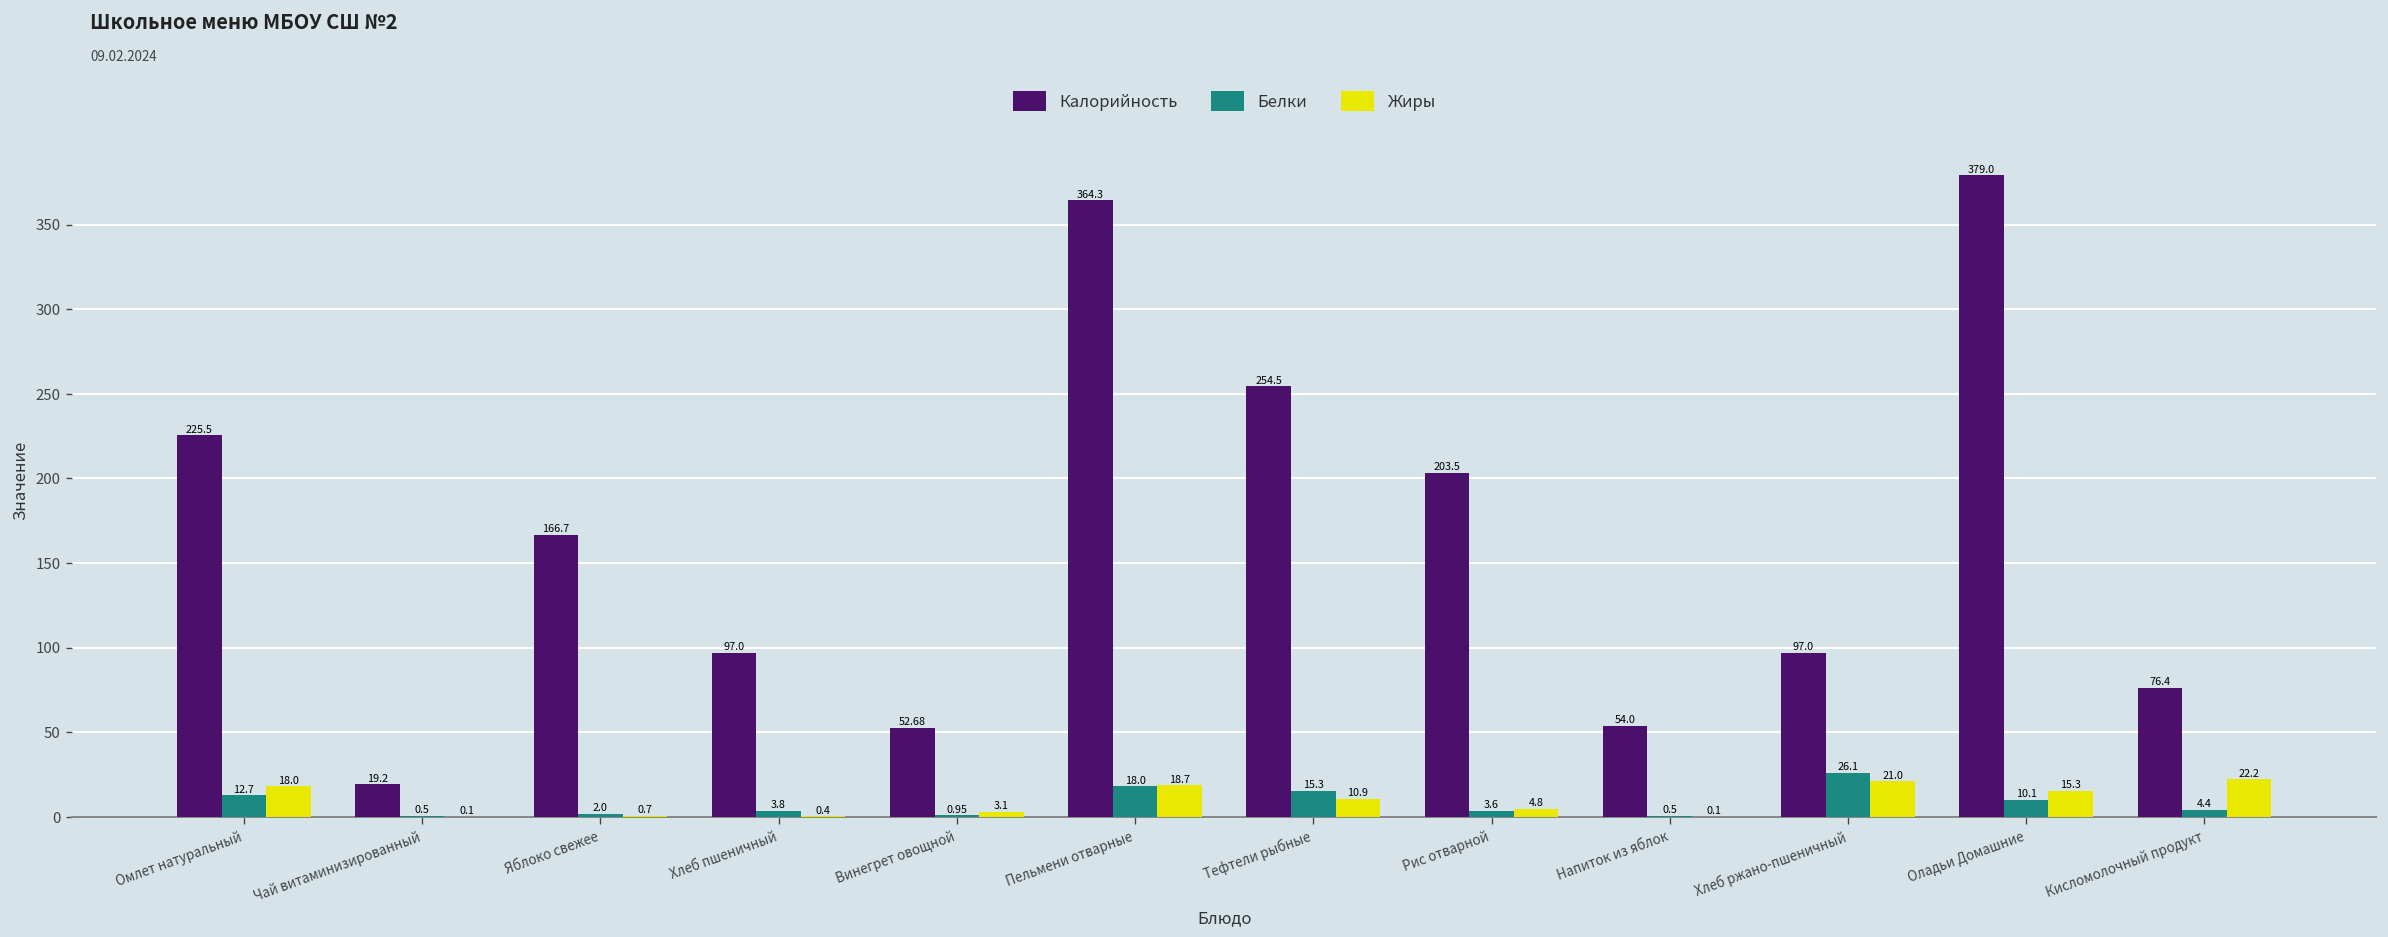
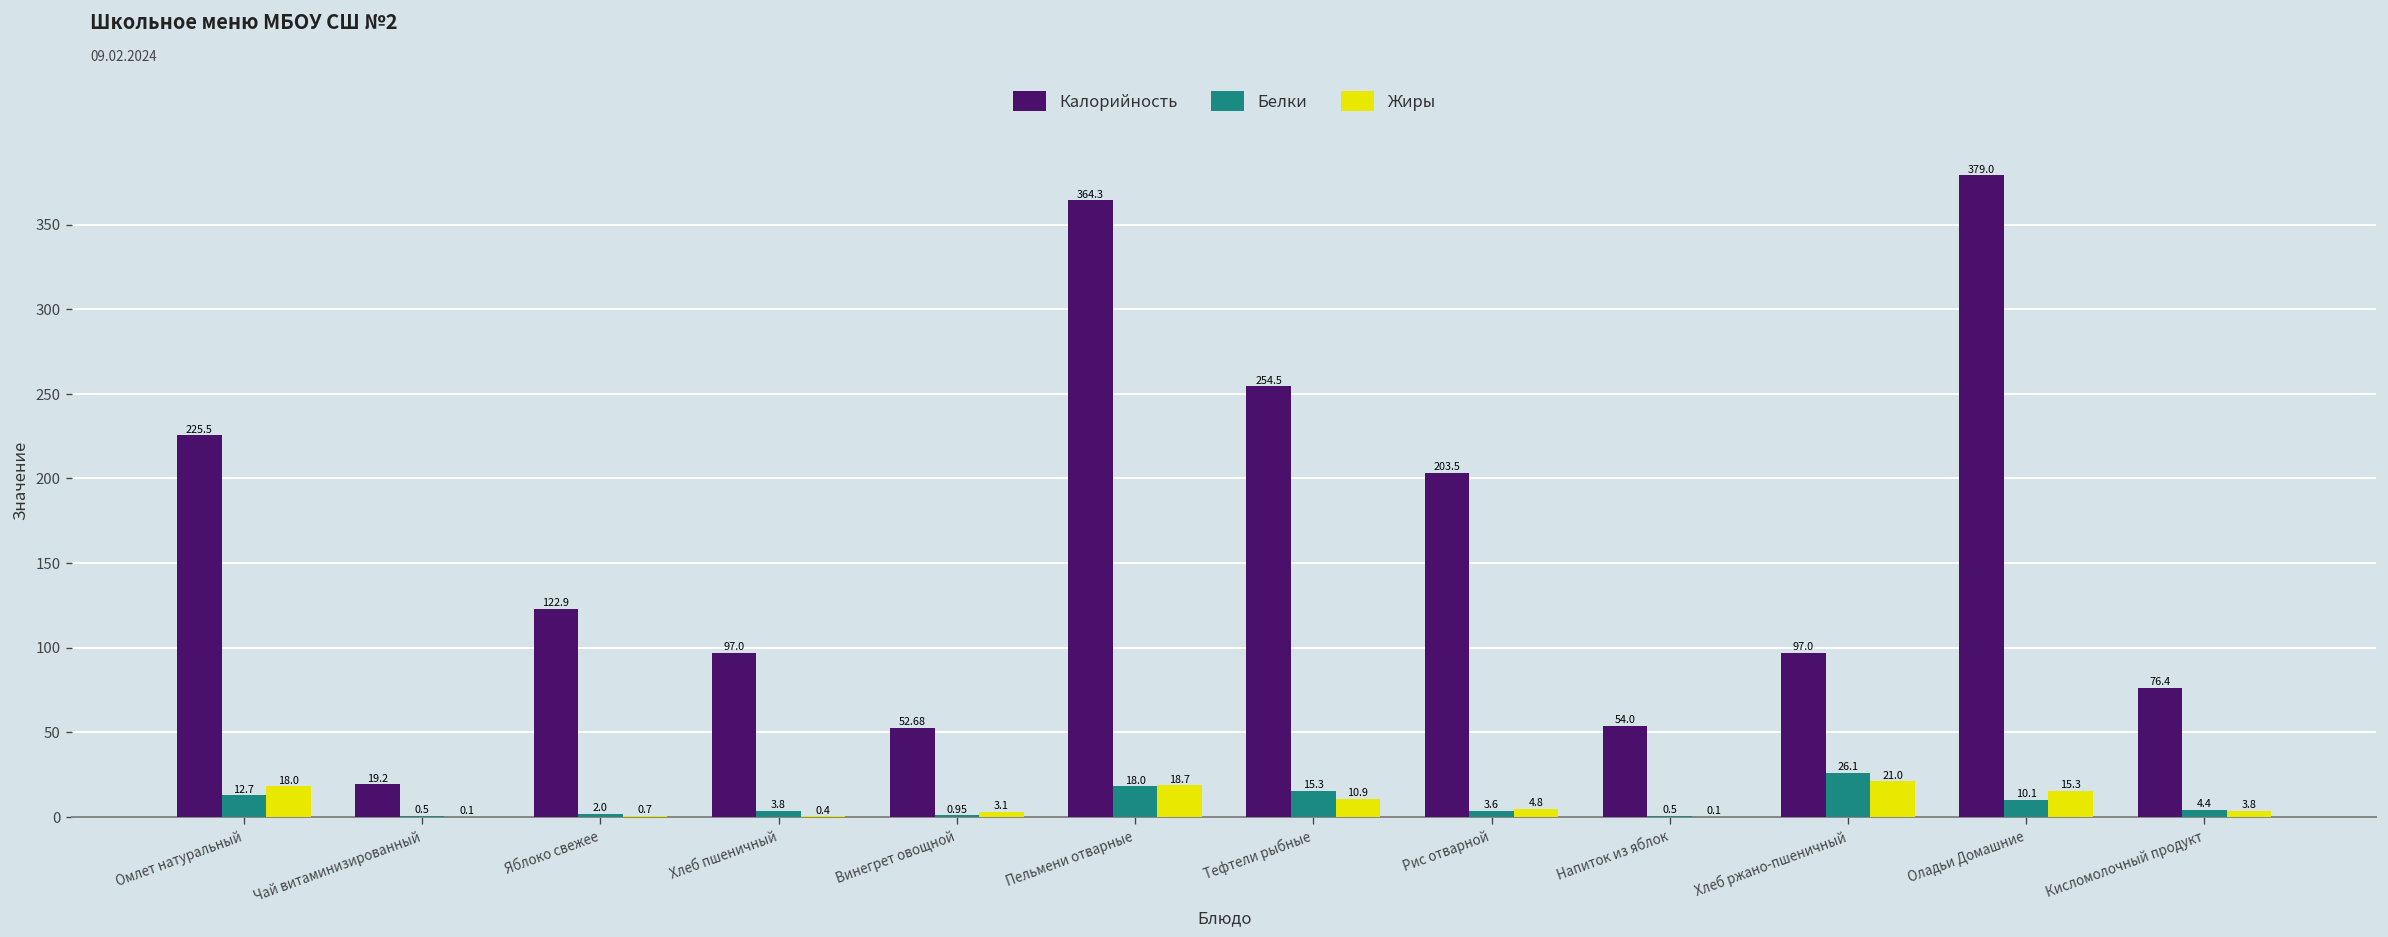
  {
    "Калорийность": {
      "Омлет натуральный": 225.5,
      "Чай витаминизированный": 19.2,
-     "Яблоко свежее": 166.7,
+     "Яблоко свежее": 122.9,
      "Хлеб пшеничный": 97.0,
      "Винегрет овощной": 52.68,
      "Пельмени отварные": 364.3,
      "Тефтели рыбные": 254.5,
      "Рис отварной": 203.5,
      "Напиток из яблок": 54.0,
      "Хлеб ржано-пшеничный": 97.0,
      "Оладьи Домашние": 379.0,
      "Кисломолочный продукт": 76.4
    },
    "Белки": {
      "Омлет натуральный": 12.7,
      "Чай витаминизированный": 0.5,
      "Яблоко свежее": 2.0,
      "Хлеб пшеничный": 3.8,
      "Винегрет овощной": 0.95,
      "Пельмени отварные": 18.0,
      "Тефтели рыбные": 15.3,
      "Рис отварной": 3.6,
      "Напиток из яблок": 0.5,
      "Хлеб ржано-пшеничный": 26.1,
      "Оладьи Домашние": 10.1,
      "Кисломолочный продукт": 4.4
    },
    "Жиры": {
      "Омлет натуральный": 18.0,
      "Чай витаминизированный": 0.1,
      "Яблоко свежее": 0.7,
      "Хлеб пшеничный": 0.4,
      "Винегрет овощной": 3.1,
      "Пельмени отварные": 18.7,
      "Тефтели рыбные": 10.9,
      "Рис отварной": 4.8,
      "Напиток из яблок": 0.1,
      "Хлеб ржано-пшеничный": 21.0,
      "Оладьи Домашние": 15.3,
-     "Кисломолочный продукт": 22.2
+     "Кисломолочный продукт": 3.8
    }
  }
